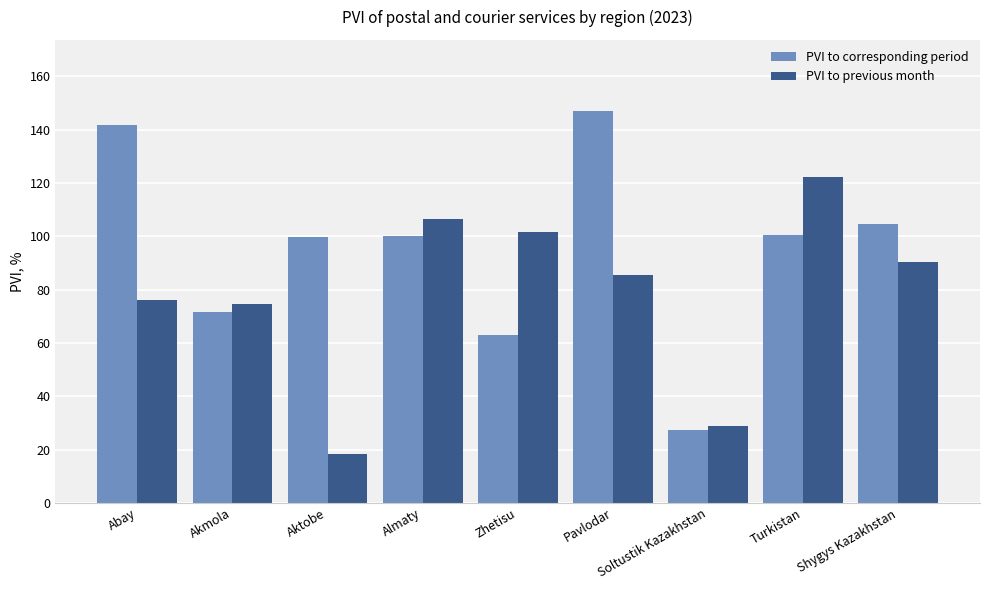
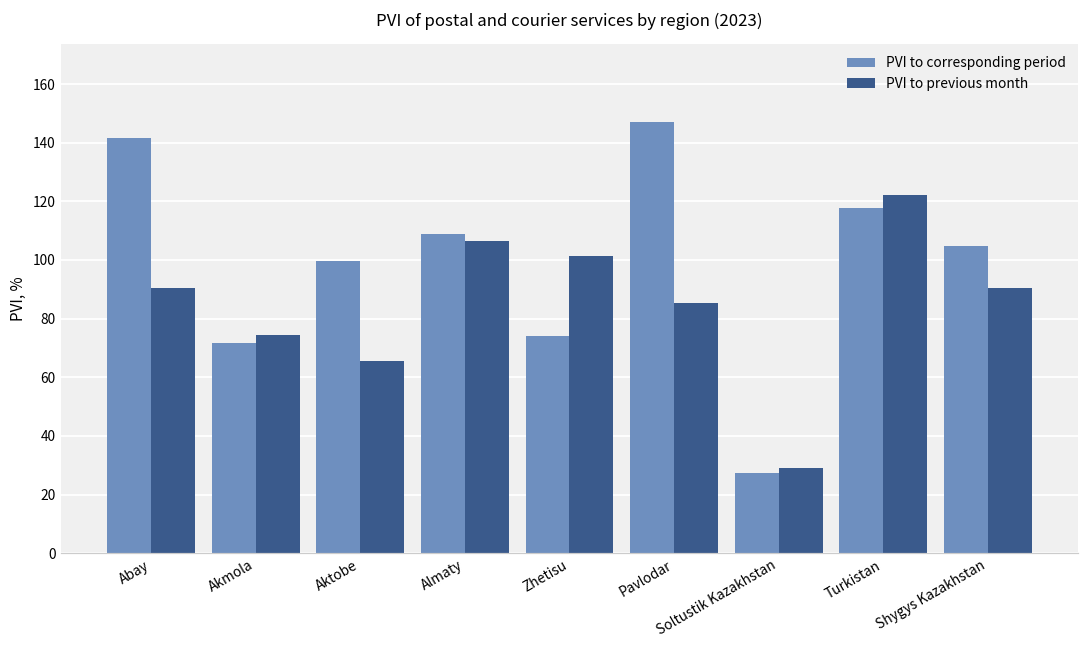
  {
    "PVI to corresponding period": {
      "Abay": 142,
      "Akmola": 72,
      "Aktobe": 100,
-     "Almaty": 100,
-     "Zhetisu": 63,
+     "Almaty": 109,
+     "Zhetisu": 74,
      "Pavlodar": 147,
      "Soltustik Kazakhstan": 27,
-     "Turkistan": 100,
+     "Turkistan": 118,
      "Shygys Kazakhstan": 105
    },
    "PVI to previous month": {
-     "Abay": 76,
+     "Abay": 90,
      "Akmola": 75,
-     "Aktobe": 18,
+     "Aktobe": 66,
      "Almaty": 107,
      "Zhetisu": 102,
      "Pavlodar": 85,
      "Soltustik Kazakhstan": 29,
      "Turkistan": 122,
      "Shygys Kazakhstan": 91
    }
  }
